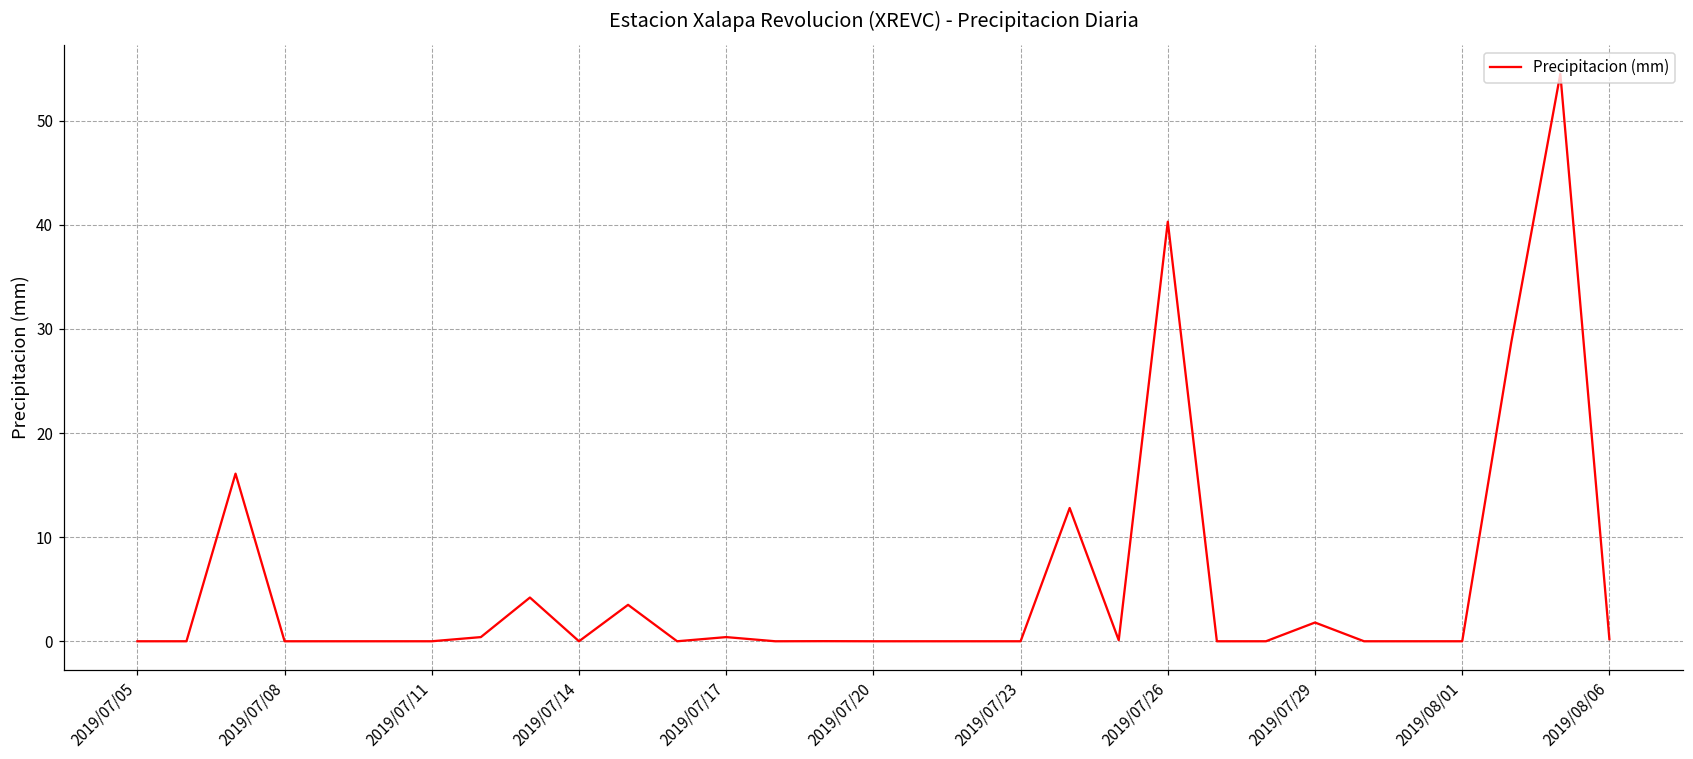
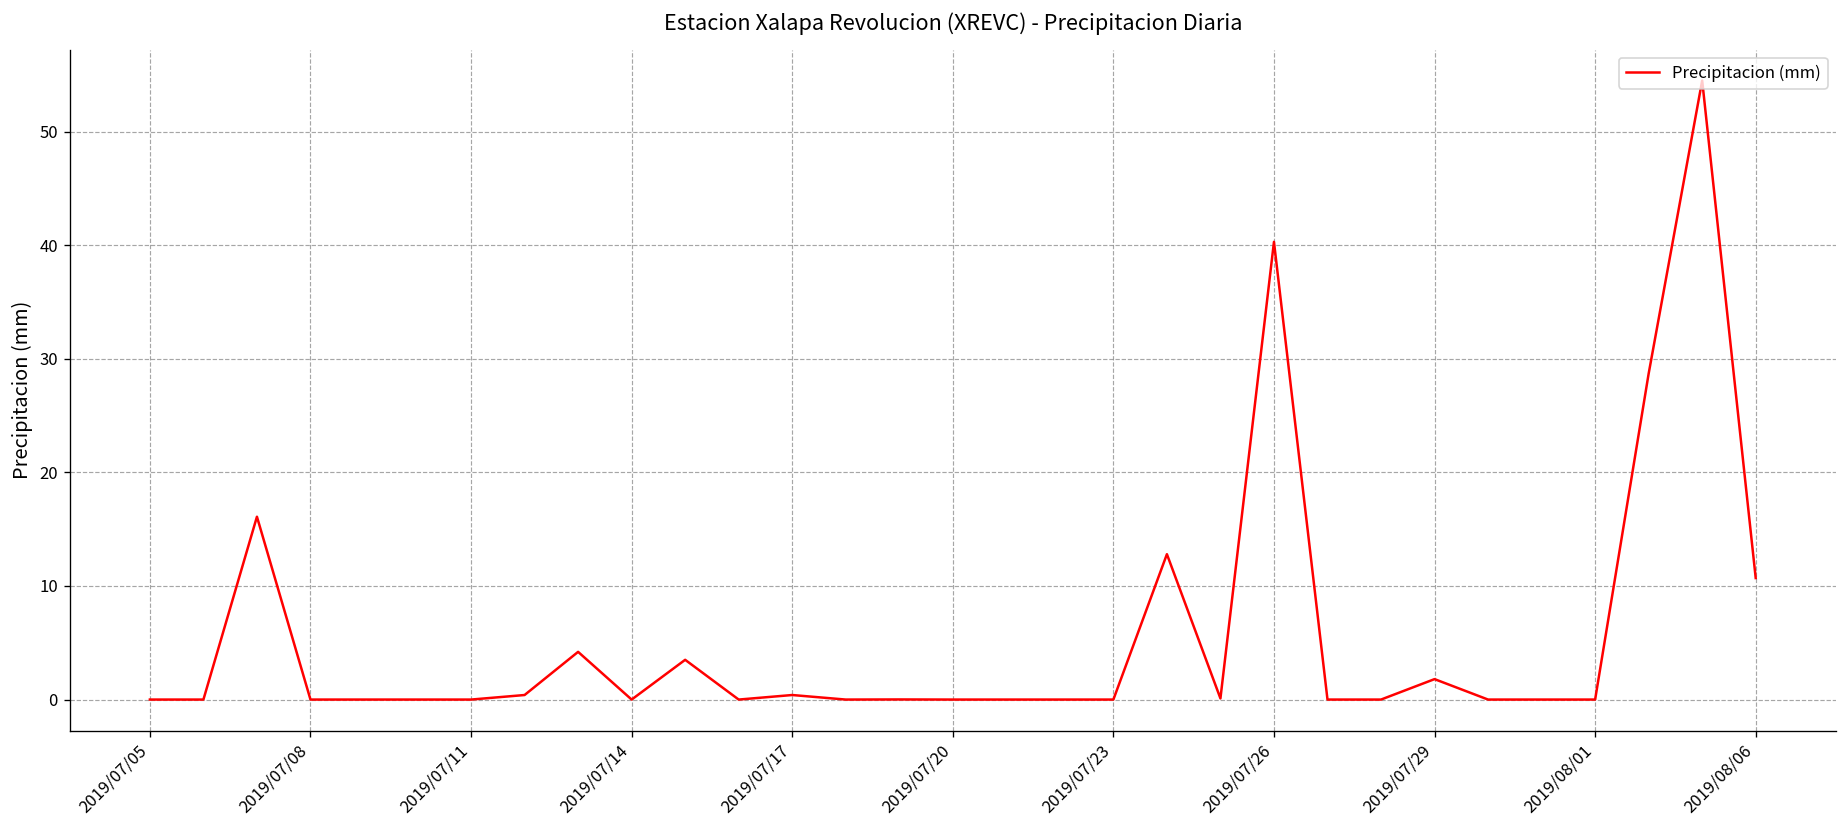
  {
    "2019/07/05": 0,
    "2019/07/08": 0,
    "2019/07/11": 0,
    "2019/07/14": 0,
    "2019/07/17": 0,
    "2019/07/20": 0,
    "2019/07/23": 0,
    "2019/07/26": 40,
    "2019/07/29": 2,
    "2019/08/01": 0,
-   "2019/08/06": 0
+   "2019/08/06": 11
  }
